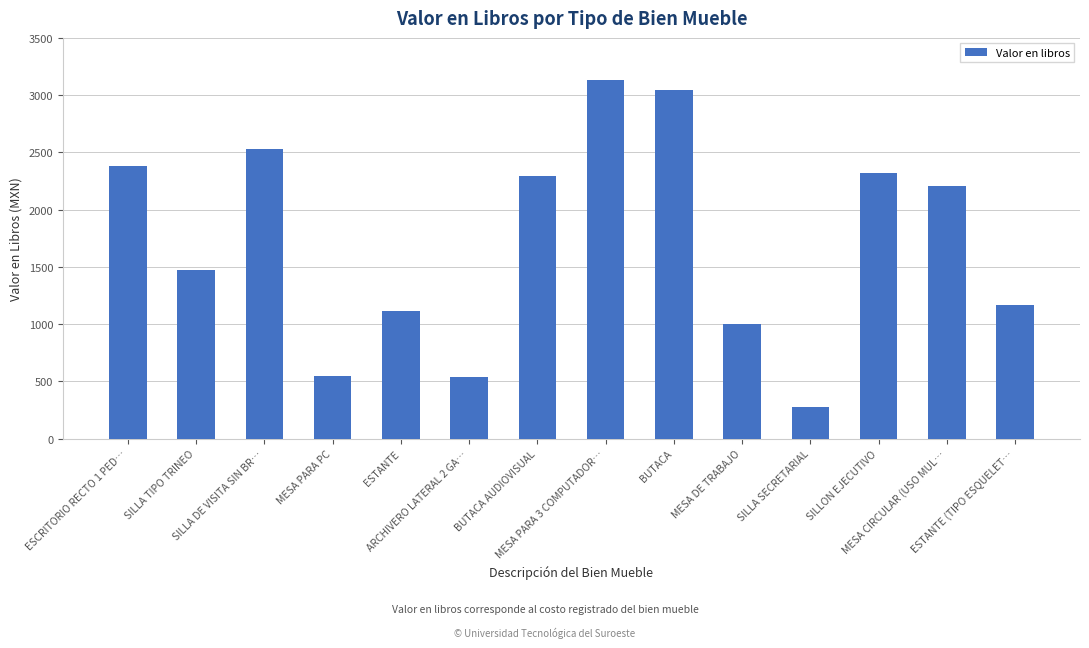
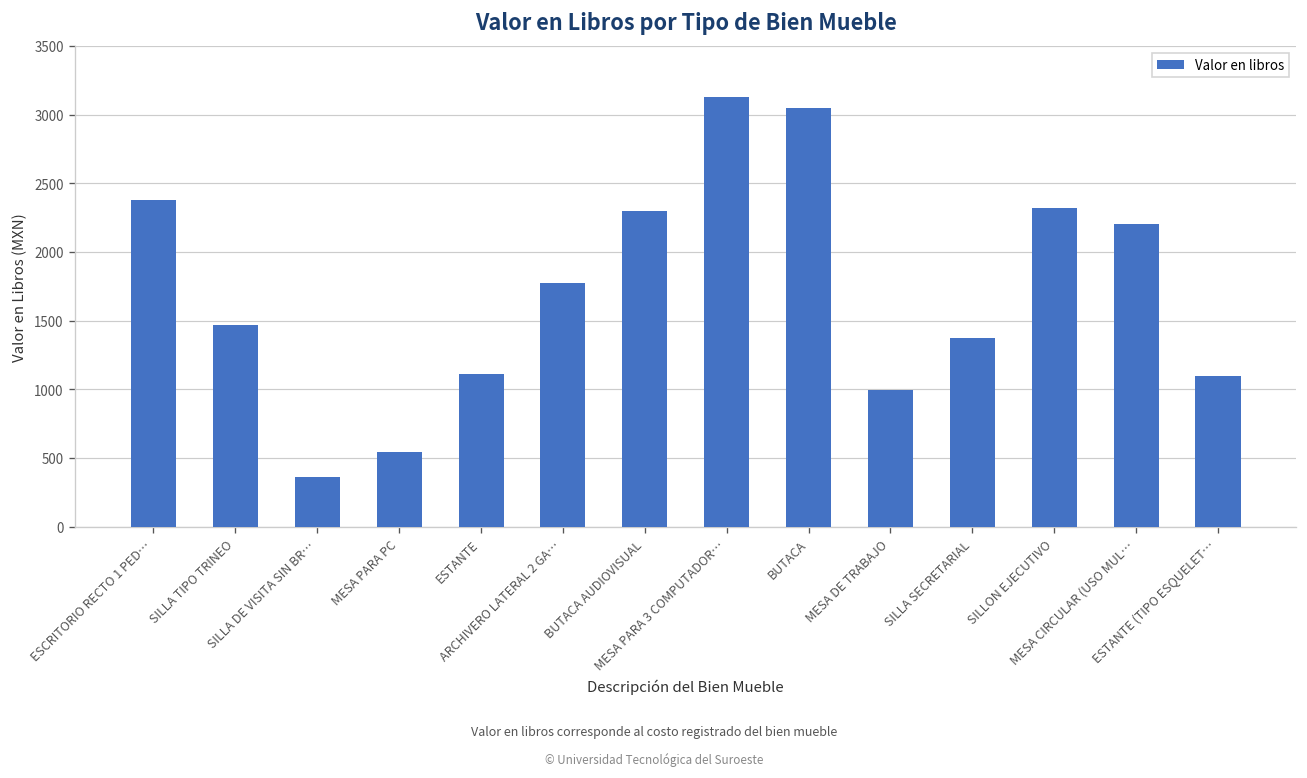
  {
    "ESCRITORIO RECTO 1 PED…": 2380,
    "SILLA TIPO TRINEO": 1470,
-   "SILLA DE VISITA SIN BR…": 2530,
+   "SILLA DE VISITA SIN BR…": 360,
    "MESA PARA PC": 550,
    "ESTANTE": 1110,
-   "ARCHIVERO LATERAL 2 GA…": 540,
+   "ARCHIVERO LATERAL 2 GA…": 1770,
    "BUTACA AUDIOVISUAL": 2300,
    "MESA PARA 3 COMPUTADOR…": 3130,
    "BUTACA": 3040,
    "MESA DE TRABAJO": 1000,
-   "SILLA SECRETARIAL": 280,
+   "SILLA SECRETARIAL": 1370,
    "SILLON EJECUTIVO": 2320,
    "MESA CIRCULAR (USO MUL…": 2210,
-   "ESTANTE (TIPO ESQUELET…": 1170
+   "ESTANTE (TIPO ESQUELET…": 1100
  }
